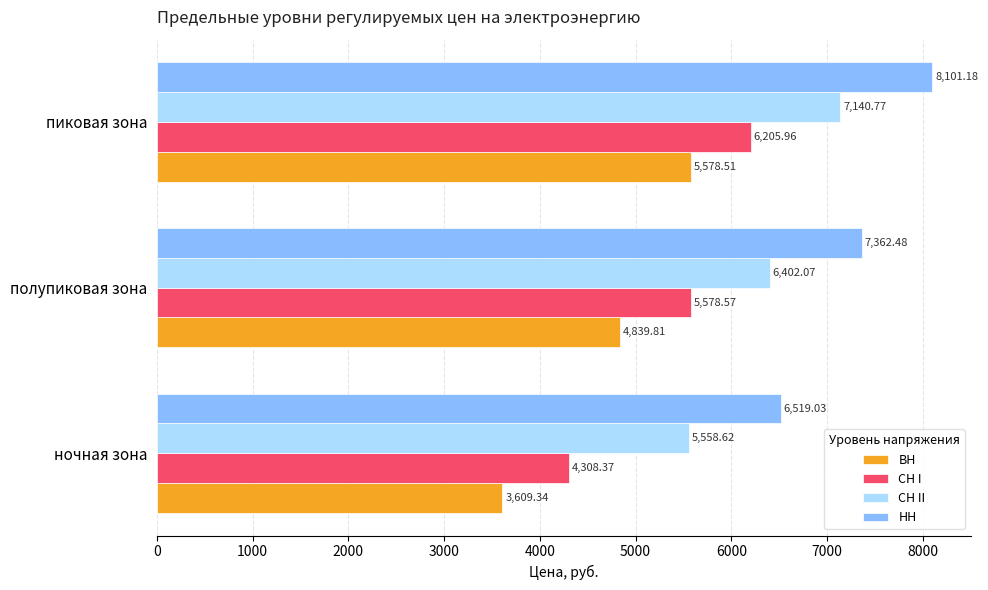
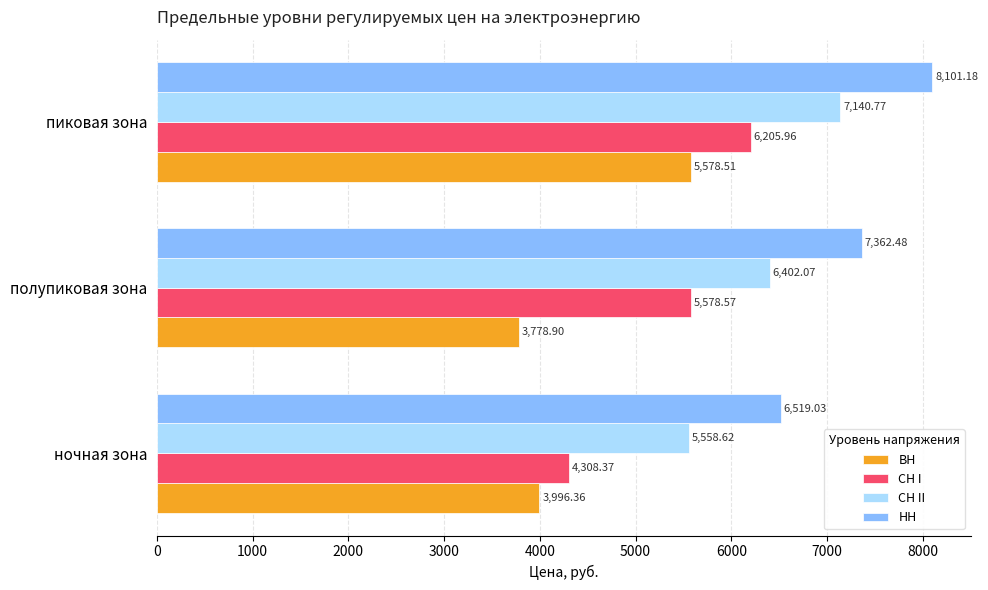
  {
    "ВН": {
      "пиковая зона": "5,578.51",
-     "полупиковая зона": "4,839.81",
-     "ночная зона": "3,609.34"
+     "полупиковая зона": "3,778.90",
+     "ночная зона": "3,996.36"
    },
    "СН I": {
      "пиковая зона": "6,205.96",
      "полупиковая зона": "5,578.57",
      "ночная зона": "4,308.37"
    }
  }
